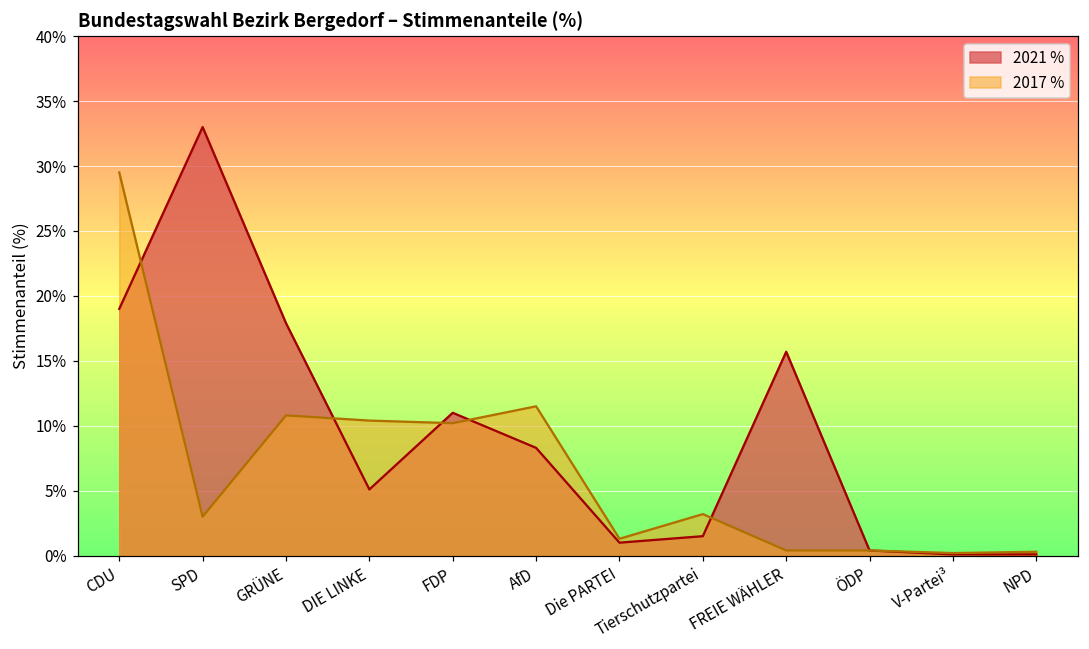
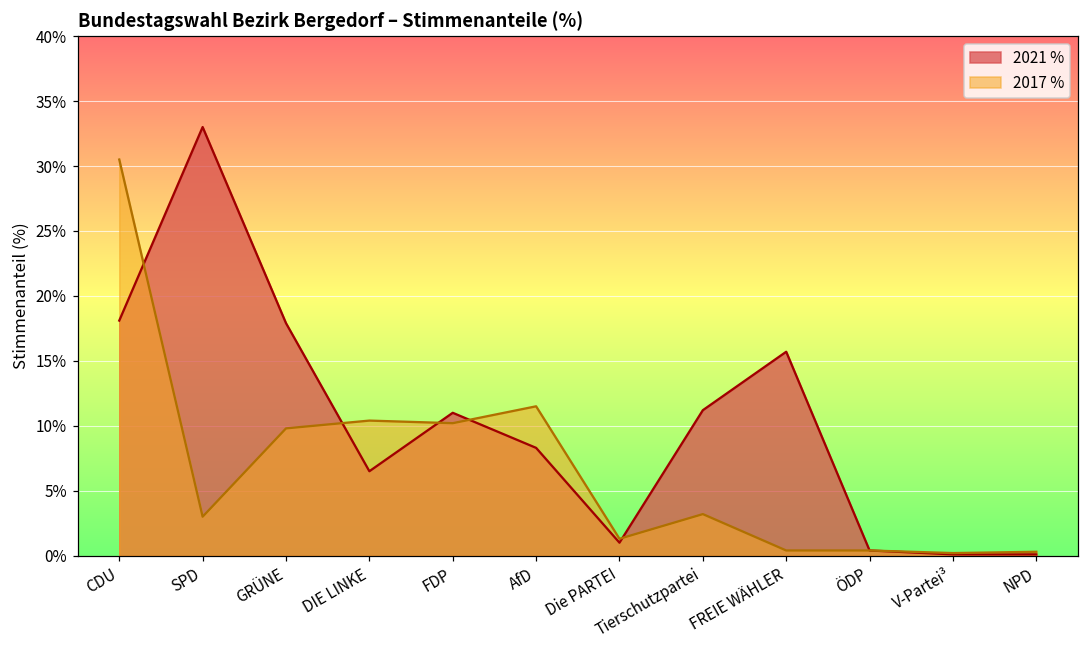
  {
    "2021 %": {
-     "CDU": "19.0%",
+     "CDU": "18.1%",
      "SPD": "33.0%",
      "GRÜNE": "17.9%",
-     "DIE LINKE": "5.1%",
+     "DIE LINKE": "6.5%",
      "FDP": "11.0%",
      "AfD": "8.3%",
      "Die PARTEI": "1.0%",
-     "Tierschutzpartei": "1.5%",
+     "Tierschutzpartei": "11.2%",
      "FREIE WÄHLER": "15.7%"
    },
    "2017 %": {
-     "CDU": "29.5%",
+     "CDU": "30.5%",
      "SPD": "3.0%",
-     "GRÜNE": "10.8%",
+     "GRÜNE": "9.8%",
      "DIE LINKE": "10.4%",
      "FDP": "10.2%",
      "AfD": "11.5%",
      "Die PARTEI": "1.3%",
      "Tierschutzpartei": "3.2%",
      "FREIE WÄHLER": "0.4%"
    }
  }
